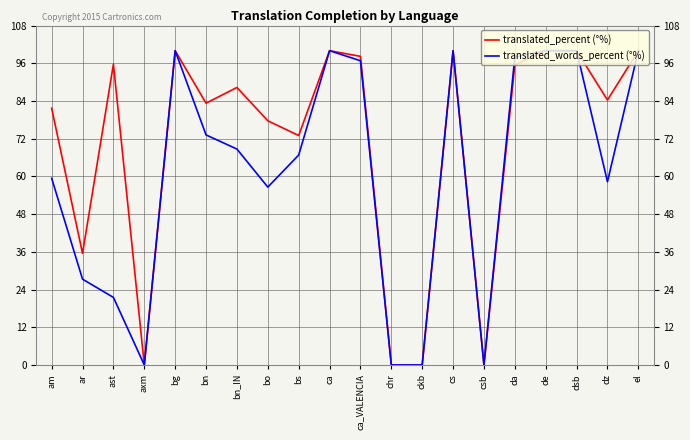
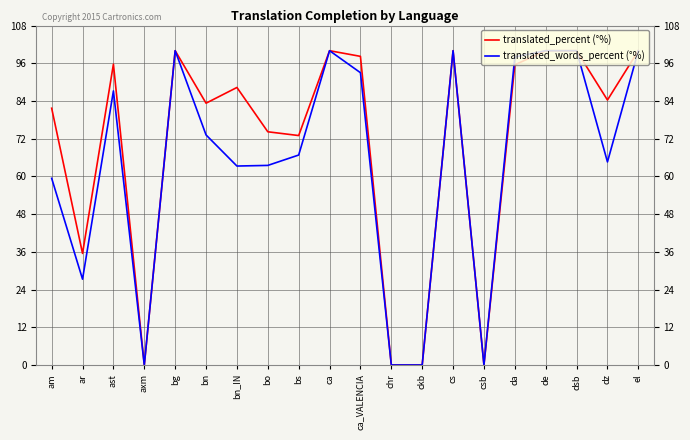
  {
    "translated_percent (°%)": {
      "am": 82,
      "ar": 36,
      "ast": 96,
      "bn": 83,
      "bn_IN": 88,
-     "bo": 78,
+     "bo": 74,
      "bs": 73,
      "ca_VALENCIA": 98,
      "dz": 84
    },
    "translated_words_percent (°%)": {
      "am": 59,
      "ar": 27,
-     "ast": 22,
+     "ast": 87,
      "bn": 73,
-     "bn_IN": 69,
-     "bo": 57,
+     "bn_IN": 63,
+     "bo": 64,
      "bs": 67,
-     "ca_VALENCIA": 97,
-     "dz": 58
+     "ca_VALENCIA": 93,
+     "dz": 65
    }
  }
